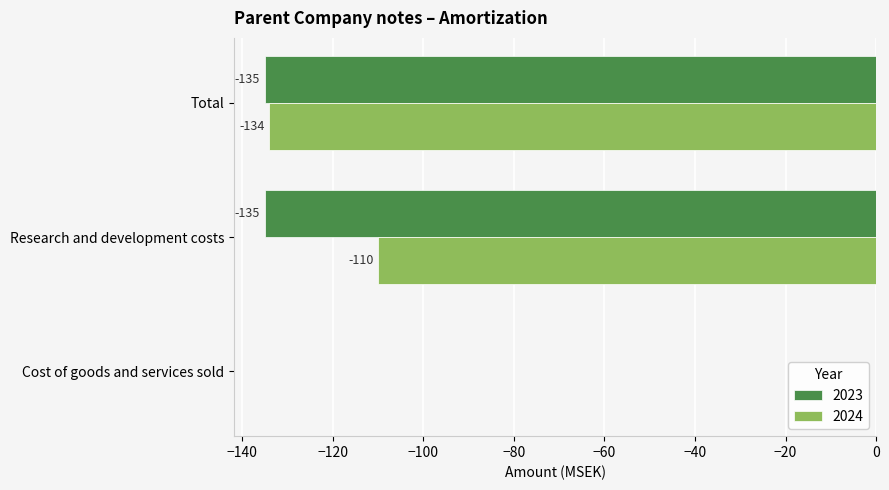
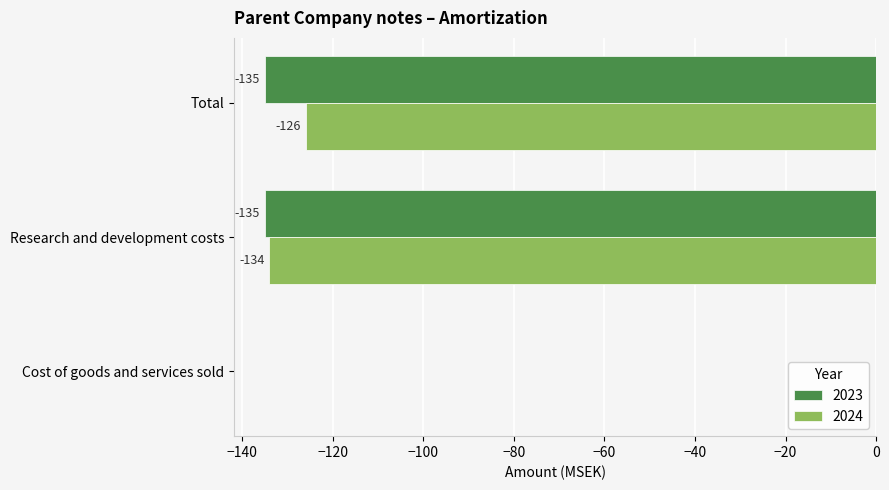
  {
    "2023": {
      "Total": -135,
      "Research and development costs": -135
    },
    "2024": {
-     "Total": -134,
-     "Research and development costs": -110
+     "Total": -126,
+     "Research and development costs": -134
    }
  }
